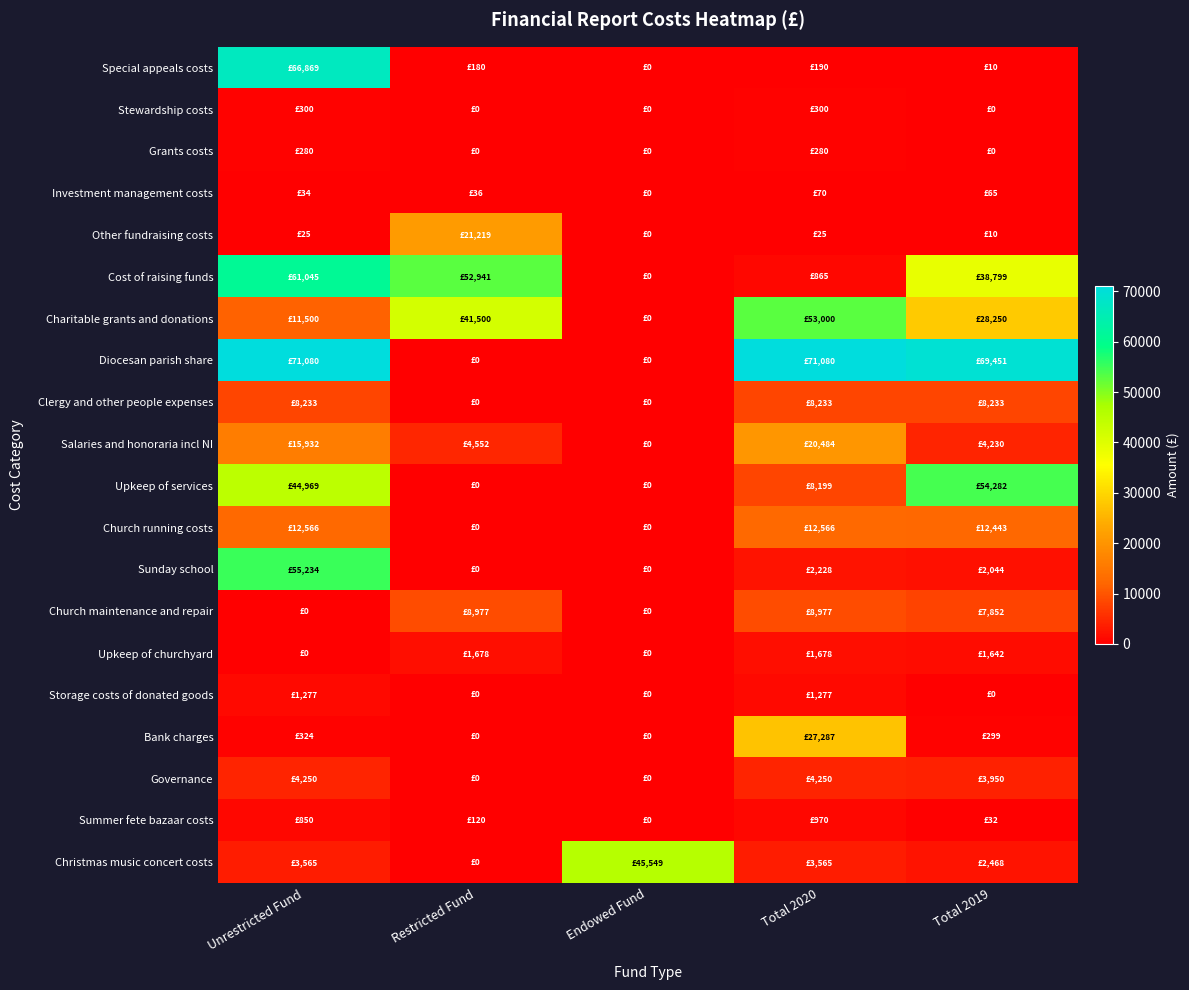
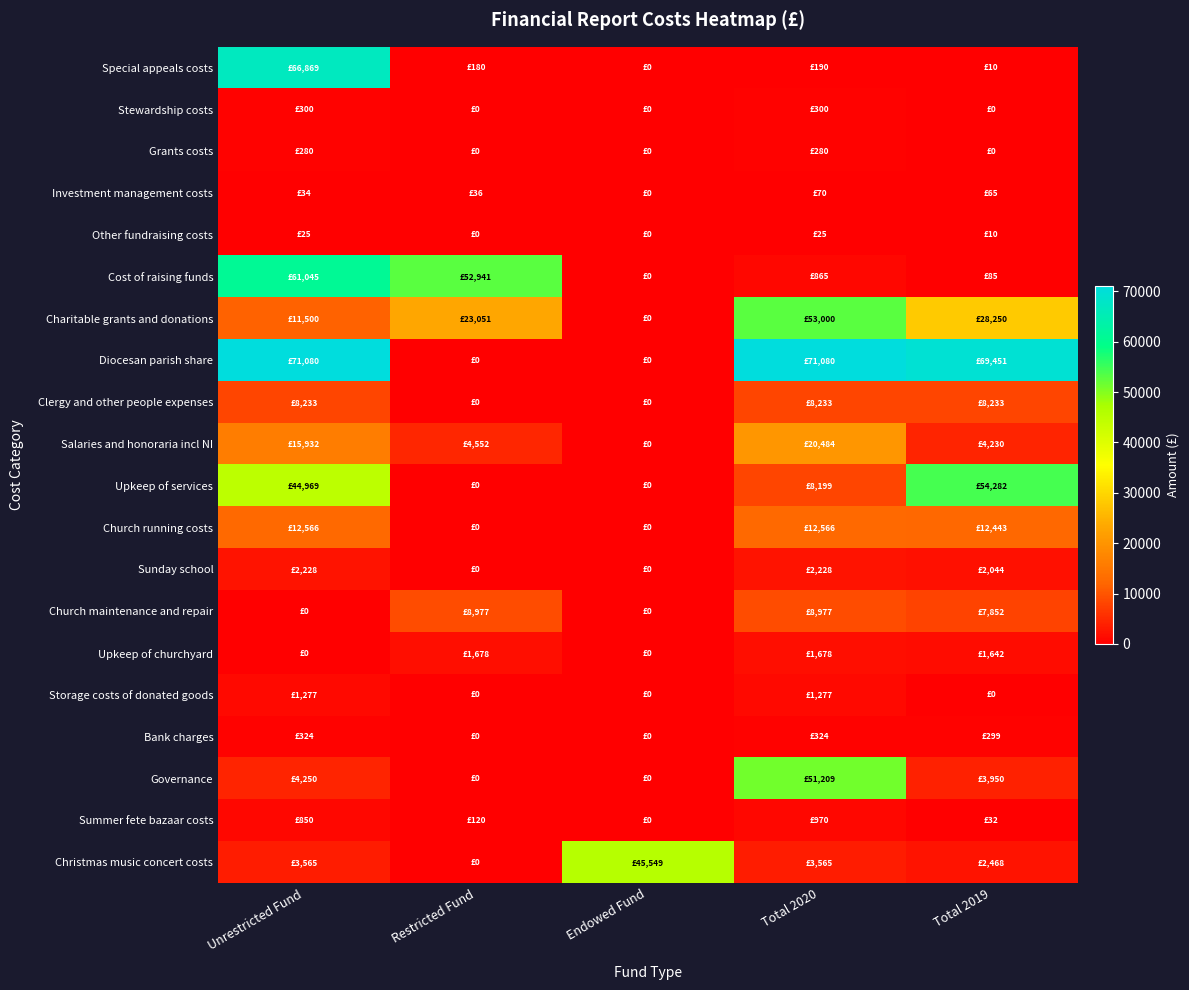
  {
    "Special appeals costs": {
      "Unrestricted Fund": "£66,869",
      "Restricted Fund": "£180",
      "Endowed Fund": "£0",
      "Total 2020": "£190",
      "Total 2019": "£10"
    },
    "Stewardship costs": {
      "Unrestricted Fund": "£300",
      "Restricted Fund": "£0",
      "Endowed Fund": "£0",
      "Total 2020": "£300",
      "Total 2019": "£0"
    },
    "Grants costs": {
      "Unrestricted Fund": "£280",
      "Restricted Fund": "£0",
      "Endowed Fund": "£0",
      "Total 2020": "£280",
      "Total 2019": "£0"
    },
    "Investment management costs": {
      "Unrestricted Fund": "£34",
      "Restricted Fund": "£36",
      "Endowed Fund": "£0",
      "Total 2020": "£70",
      "Total 2019": "£65"
    },
    "Other fundraising costs": {
      "Unrestricted Fund": "£25",
-     "Restricted Fund": "£21,219",
+     "Restricted Fund": "£0",
      "Endowed Fund": "£0",
      "Total 2020": "£25",
      "Total 2019": "£10"
    },
    "Cost of raising funds": {
      "Unrestricted Fund": "£61,045",
      "Restricted Fund": "£52,941",
      "Endowed Fund": "£0",
      "Total 2020": "£865",
-     "Total 2019": "£38,799"
+     "Total 2019": "£85"
    },
    "Charitable grants and donations": {
      "Unrestricted Fund": "£11,500",
-     "Restricted Fund": "£41,500",
+     "Restricted Fund": "£23,051",
      "Endowed Fund": "£0",
      "Total 2020": "£53,000",
      "Total 2019": "£28,250"
    },
    "Diocesan parish share": {
      "Unrestricted Fund": "£71,080",
      "Restricted Fund": "£0",
      "Endowed Fund": "£0",
      "Total 2020": "£71,080",
      "Total 2019": "£69,451"
    },
    "Clergy and other people expenses": {
      "Unrestricted Fund": "£8,233",
      "Restricted Fund": "£0",
      "Endowed Fund": "£0",
      "Total 2020": "£8,233",
      "Total 2019": "£8,233"
    },
    "Salaries and honoraria incl NI": {
      "Unrestricted Fund": "£15,932",
      "Restricted Fund": "£4,552",
      "Endowed Fund": "£0",
      "Total 2020": "£20,484",
      "Total 2019": "£4,230"
    },
    "Upkeep of services": {
      "Unrestricted Fund": "£44,969",
      "Restricted Fund": "£0",
      "Endowed Fund": "£0",
      "Total 2020": "£8,199",
      "Total 2019": "£54,282"
    },
    "Church running costs": {
      "Unrestricted Fund": "£12,566",
      "Restricted Fund": "£0",
      "Endowed Fund": "£0",
      "Total 2020": "£12,566",
      "Total 2019": "£12,443"
    },
    "Sunday school": {
-     "Unrestricted Fund": "£55,234",
+     "Unrestricted Fund": "£2,228",
      "Restricted Fund": "£0",
      "Endowed Fund": "£0",
      "Total 2020": "£2,228",
      "Total 2019": "£2,044"
    },
    "Church maintenance and repair": {
      "Unrestricted Fund": "£0",
      "Restricted Fund": "£8,977",
      "Endowed Fund": "£0",
      "Total 2020": "£8,977",
      "Total 2019": "£7,852"
    },
    "Upkeep of churchyard": {
      "Unrestricted Fund": "£0",
      "Restricted Fund": "£1,678",
      "Endowed Fund": "£0",
      "Total 2020": "£1,678",
      "Total 2019": "£1,642"
    },
    "Storage costs of donated goods": {
      "Unrestricted Fund": "£1,277",
      "Restricted Fund": "£0",
      "Endowed Fund": "£0",
      "Total 2020": "£1,277",
      "Total 2019": "£0"
    },
    "Bank charges": {
      "Unrestricted Fund": "£324",
      "Restricted Fund": "£0",
      "Endowed Fund": "£0",
-     "Total 2020": "£27,287",
+     "Total 2020": "£324",
      "Total 2019": "£299"
    },
    "Governance": {
      "Unrestricted Fund": "£4,250",
      "Restricted Fund": "£0",
      "Endowed Fund": "£0",
-     "Total 2020": "£4,250",
+     "Total 2020": "£51,209",
      "Total 2019": "£3,950"
    },
    "Summer fete bazaar costs": {
      "Unrestricted Fund": "£850",
      "Restricted Fund": "£120",
      "Endowed Fund": "£0",
      "Total 2020": "£970",
      "Total 2019": "£32"
    },
    "Christmas music concert costs": {
      "Unrestricted Fund": "£3,565",
      "Restricted Fund": "£0",
      "Endowed Fund": "£45,549",
      "Total 2020": "£3,565",
      "Total 2019": "£2,468"
    }
  }
